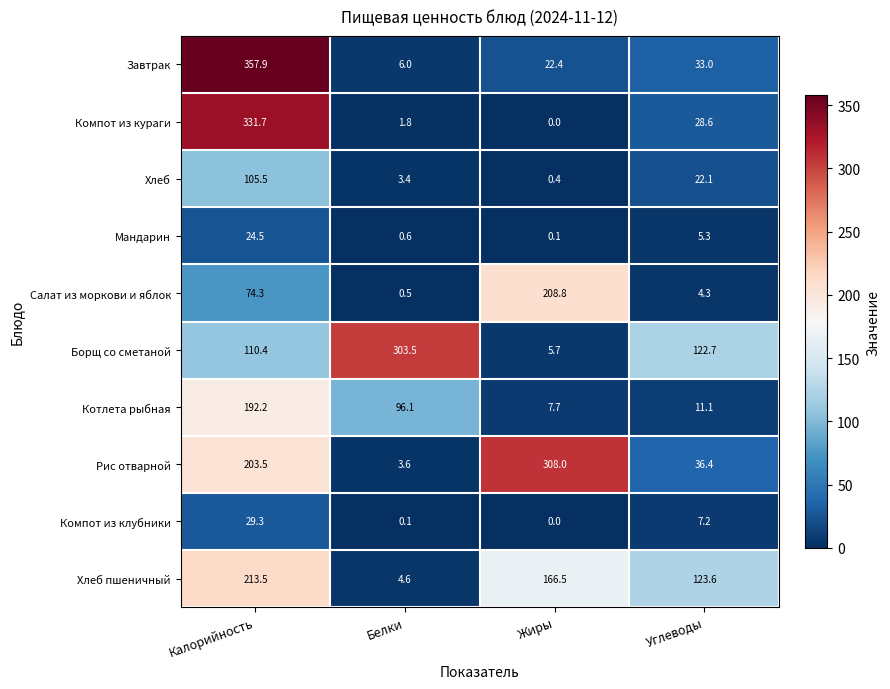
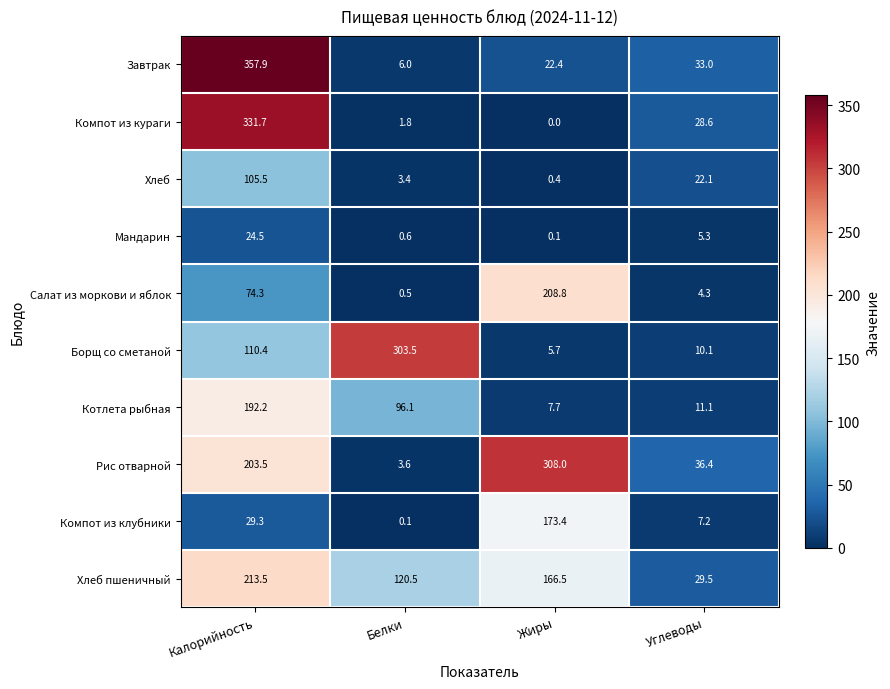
  {
    "Завтрак": {
      "Калорийность": 357.9,
      "Белки": 6.0,
      "Жиры": 22.4,
      "Углеводы": 33.0
    },
    "Компот из кураги": {
      "Калорийность": 331.7,
      "Белки": 1.8,
      "Жиры": 0.0,
      "Углеводы": 28.6
    },
    "Хлеб": {
      "Калорийность": 105.5,
      "Белки": 3.4,
      "Жиры": 0.4,
      "Углеводы": 22.1
    },
    "Мандарин": {
      "Калорийность": 24.5,
      "Белки": 0.6,
      "Жиры": 0.1,
      "Углеводы": 5.3
    },
    "Салат из моркови и яблок": {
      "Калорийность": 74.3,
      "Белки": 0.5,
      "Жиры": 208.8,
      "Углеводы": 4.3
    },
    "Борщ со сметаной": {
      "Калорийность": 110.4,
      "Белки": 303.5,
      "Жиры": 5.7,
-     "Углеводы": 122.7
+     "Углеводы": 10.1
    },
    "Котлета рыбная": {
      "Калорийность": 192.2,
      "Белки": 96.1,
      "Жиры": 7.7,
      "Углеводы": 11.1
    },
    "Рис отварной": {
      "Калорийность": 203.5,
      "Белки": 3.6,
      "Жиры": 308.0,
      "Углеводы": 36.4
    },
    "Компот из клубники": {
      "Калорийность": 29.3,
      "Белки": 0.1,
-     "Жиры": 0.0,
+     "Жиры": 173.4,
      "Углеводы": 7.2
    },
    "Хлеб пшеничный": {
      "Калорийность": 213.5,
-     "Белки": 4.6,
+     "Белки": 120.5,
      "Жиры": 166.5,
-     "Углеводы": 123.6
+     "Углеводы": 29.5
    }
  }
